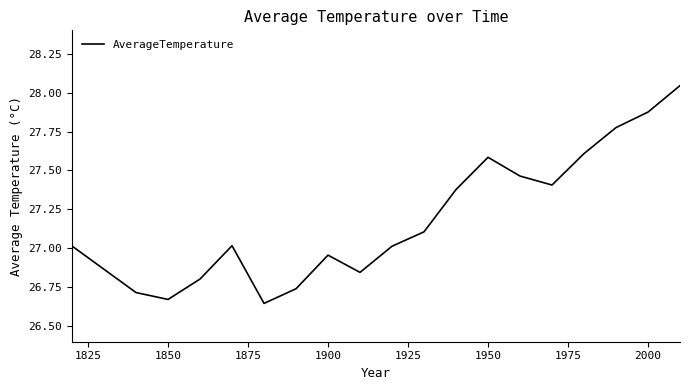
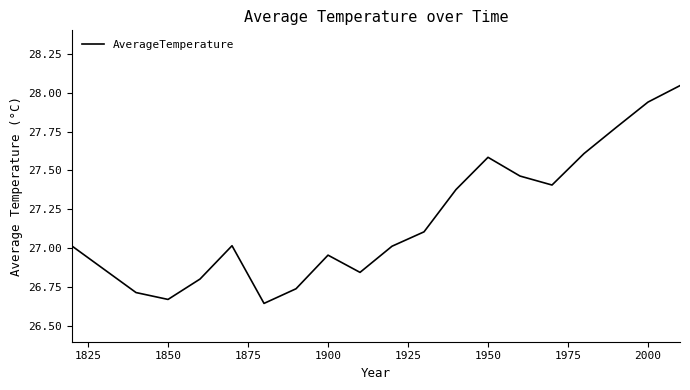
  {
    "1850": 26.67,
    "1900": 26.96,
    "1950": 27.58,
-   "2000": 27.87
+   "2000": 27.94
  }
